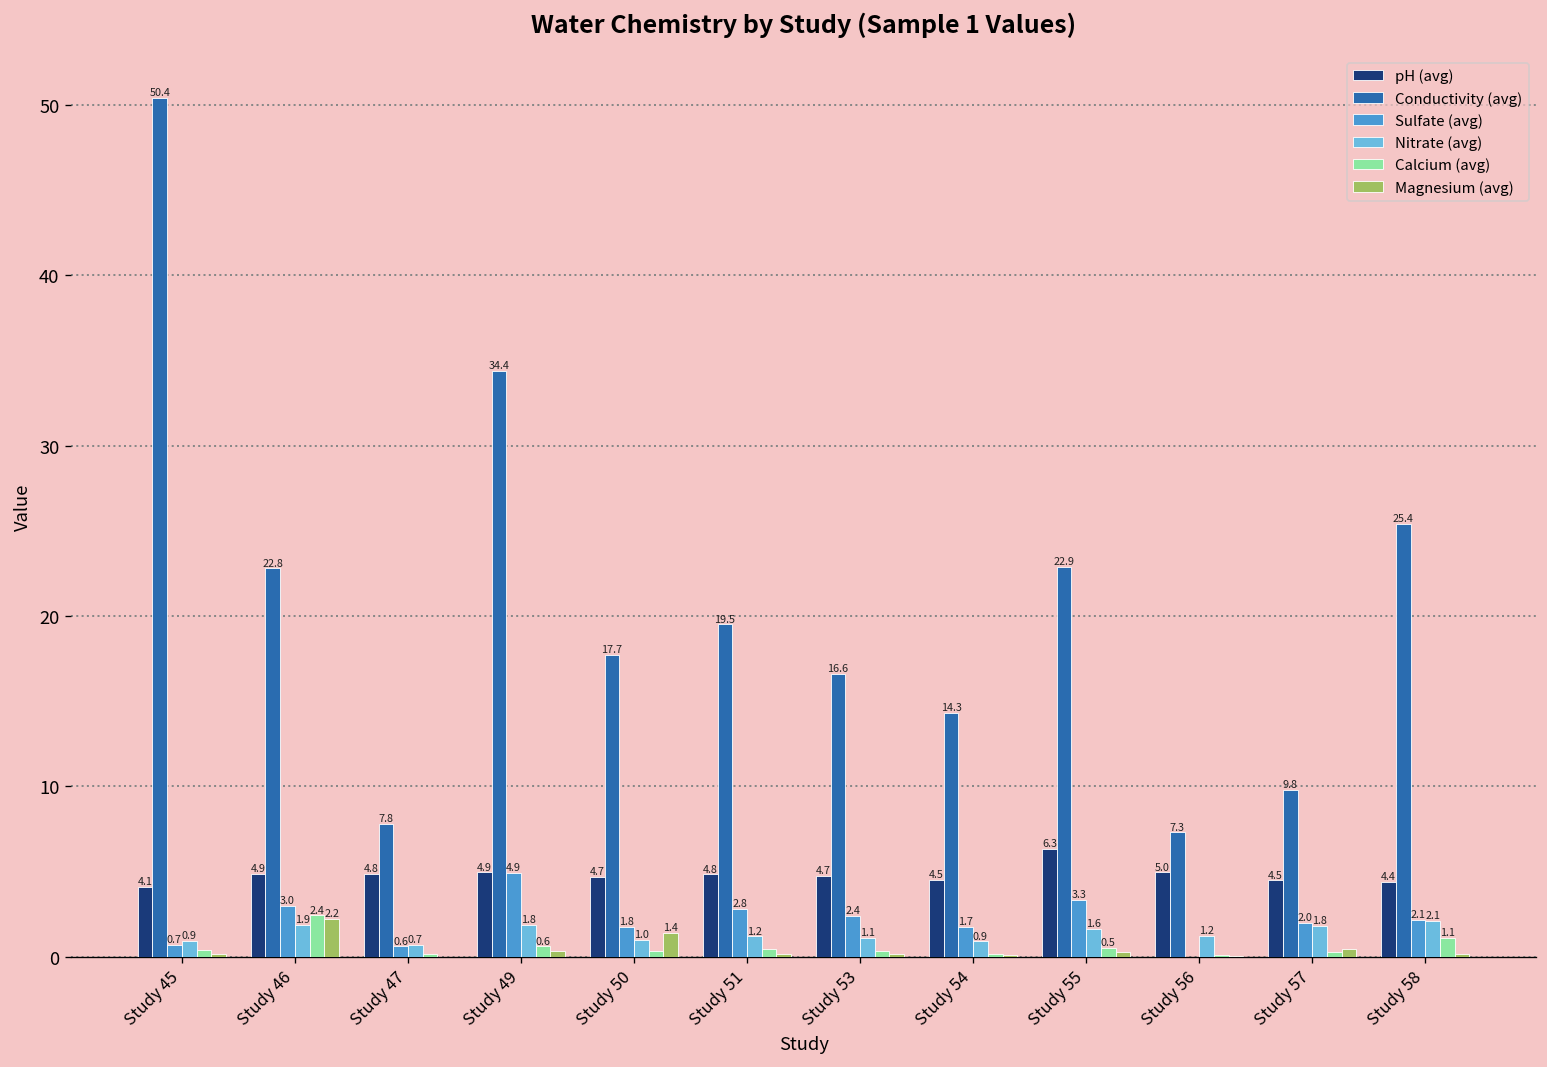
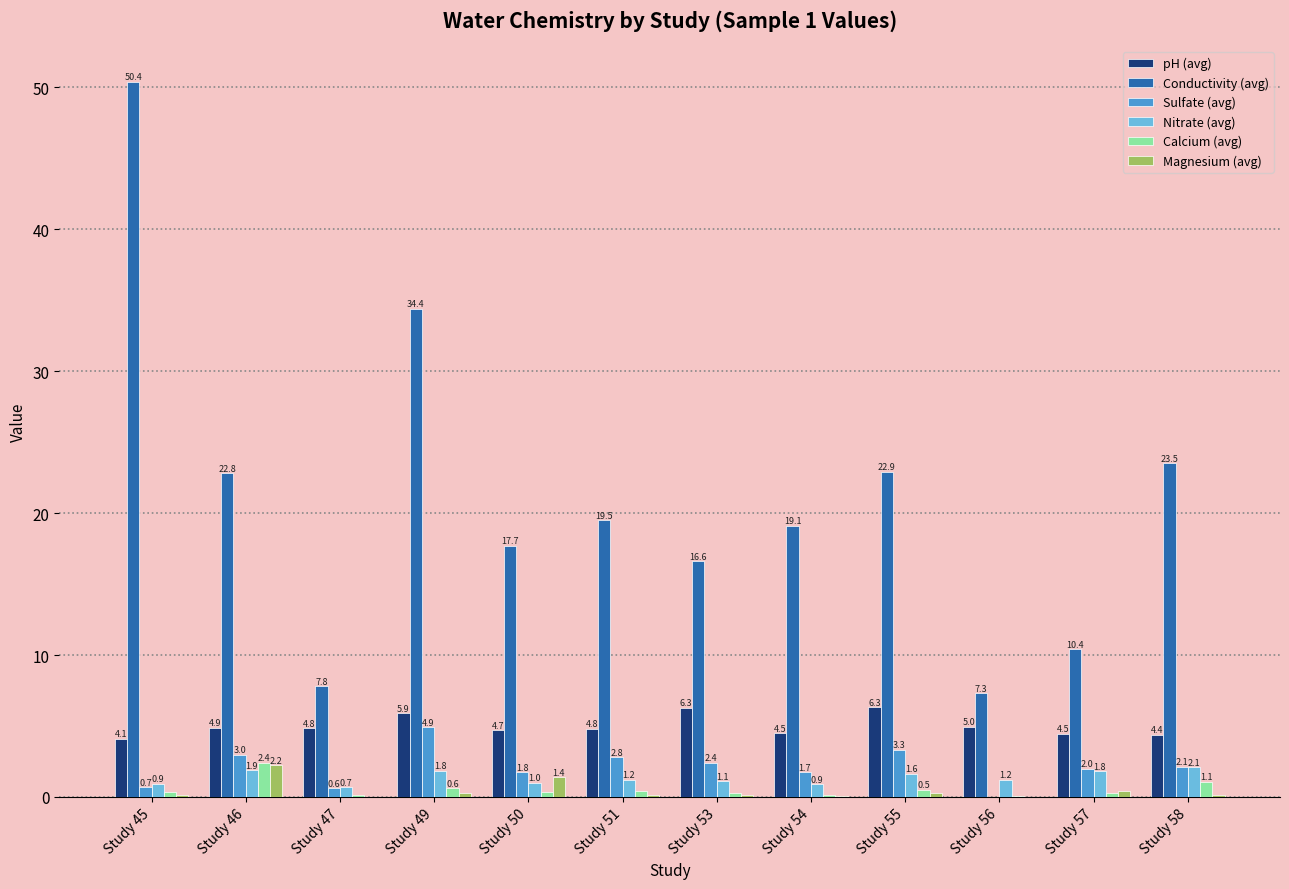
  {
    "pH (avg)": {
      "Study 45": 4.1,
      "Study 46": 4.9,
      "Study 47": 4.8,
-     "Study 49": 4.9,
+     "Study 49": 5.9,
      "Study 50": 4.7,
      "Study 51": 4.8,
-     "Study 53": 4.7,
+     "Study 53": 6.3,
      "Study 54": 4.5,
      "Study 55": 6.3,
      "Study 56": 5.0,
      "Study 57": 4.5,
      "Study 58": 4.4
    },
    "Conductivity (avg)": {
      "Study 45": 50.4,
      "Study 46": 22.8,
      "Study 47": 7.8,
      "Study 49": 34.4,
      "Study 50": 17.7,
      "Study 51": 19.5,
      "Study 53": 16.6,
-     "Study 54": 14.3,
+     "Study 54": 19.1,
      "Study 55": 22.9,
      "Study 56": 7.3,
-     "Study 57": 9.8,
-     "Study 58": 25.4
+     "Study 57": 10.4,
+     "Study 58": 23.5
    },
    "Calcium (avg)": {
      "Study 46": 2.4,
      "Study 49": 0.6,
      "Study 55": 0.5,
      "Study 58": 1.1
    },
    "Magnesium (avg)": {
      "Study 46": 2.2,
      "Study 50": 1.4
    }
  }
